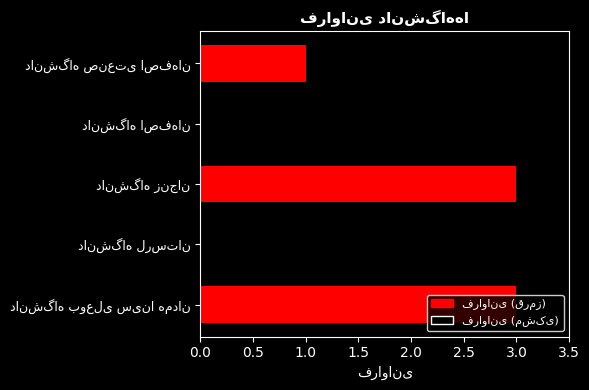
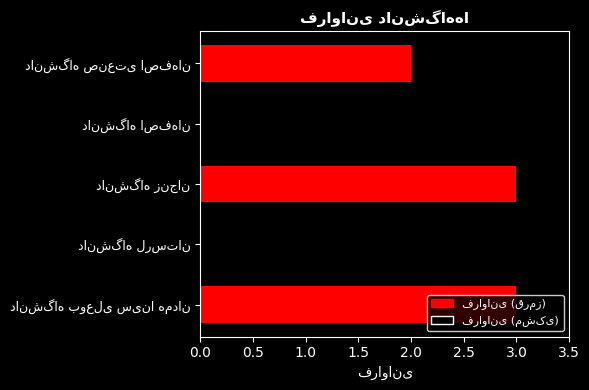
  {
-   "دانشگاه صنعتی اصفهان": 1,
+   "دانشگاه صنعتی اصفهان": 2,
    "دانشگاه اصفهان": 1,
    "دانشگاه زنجان": 3,
    "دانشگاه لرستان": 3
  }
